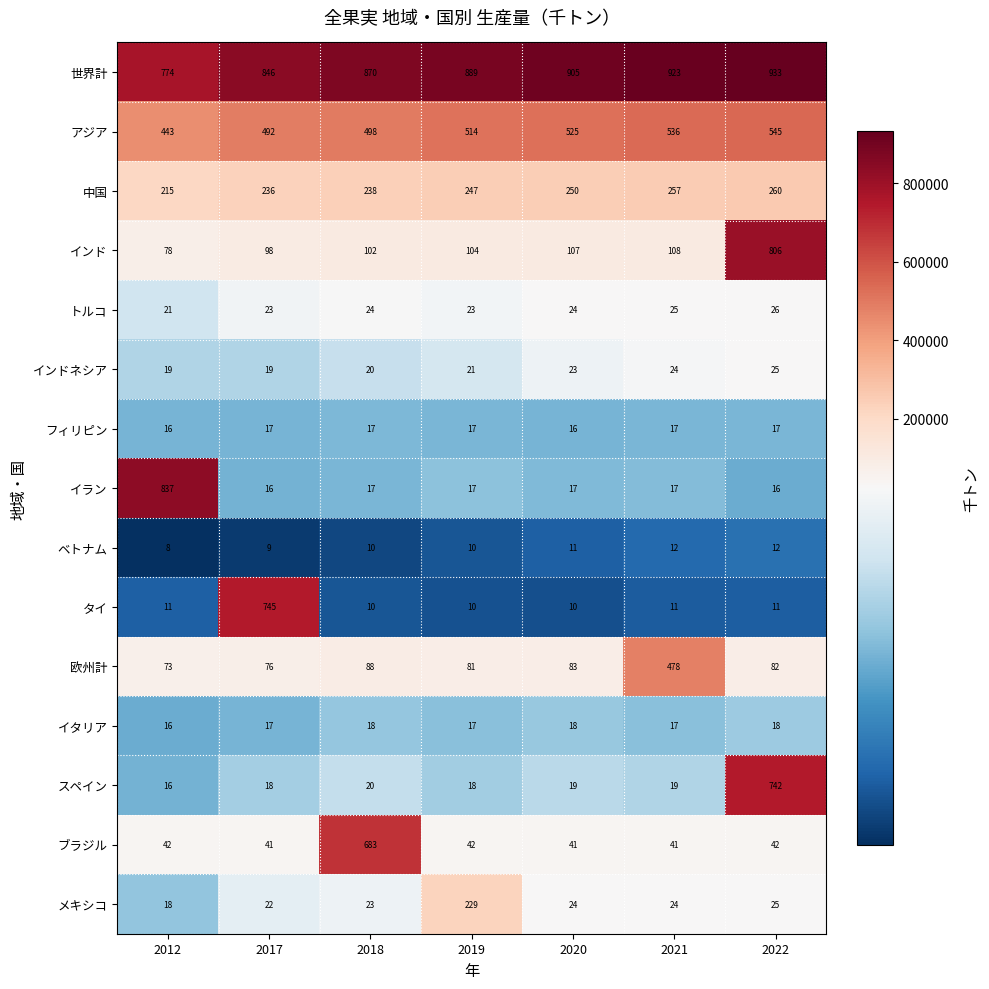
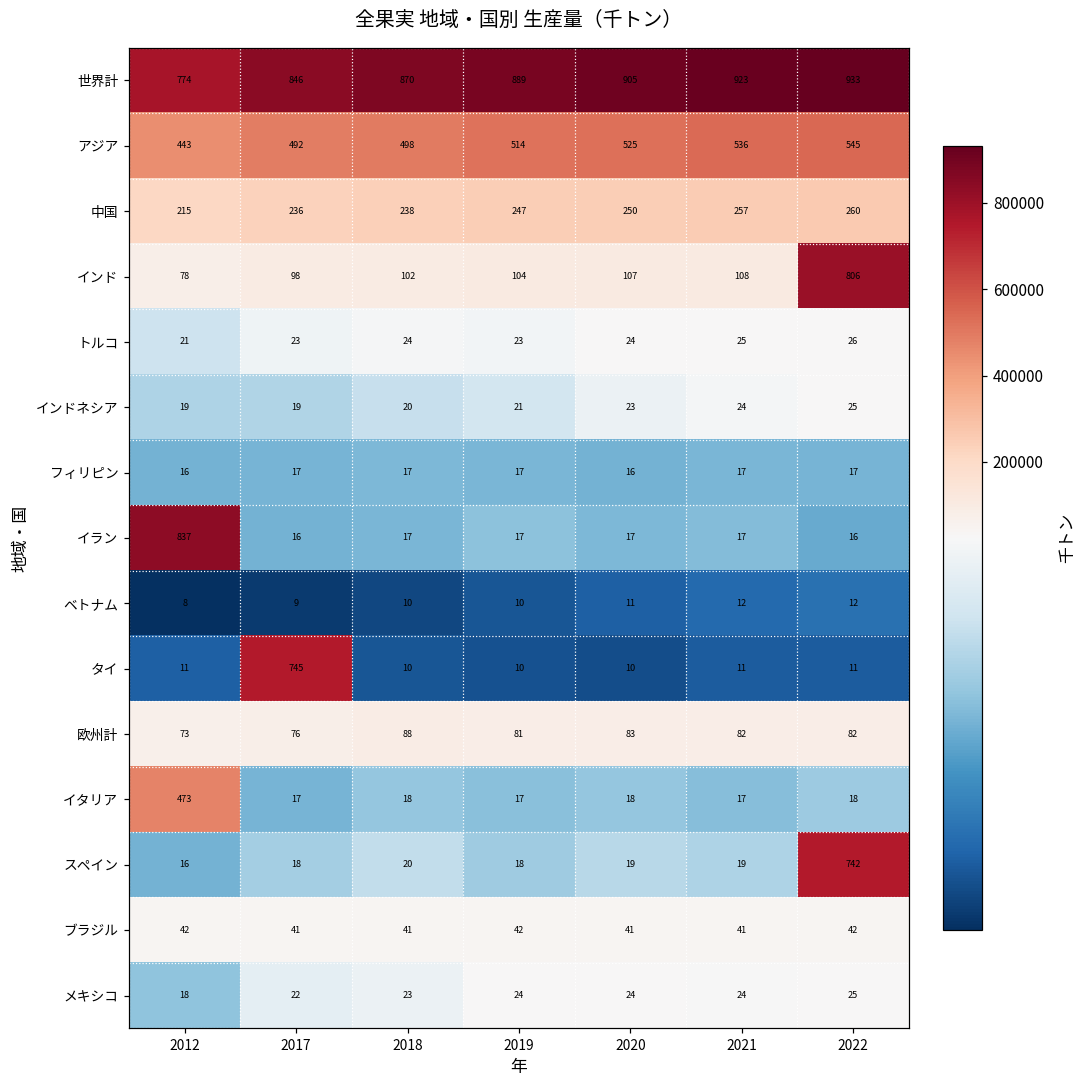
  {
    "世界計": {
      "2012": 774,
      "2017": 846,
      "2018": 870,
      "2019": 889,
      "2020": 905,
      "2021": 923,
      "2022": 933
    },
    "アジア": {
      "2012": 443,
      "2017": 492,
      "2018": 498,
      "2019": 514,
      "2020": 525,
      "2021": 536,
      "2022": 545
    },
    "中国": {
      "2012": 215,
      "2017": 236,
      "2018": 238,
      "2019": 247,
      "2020": 250,
      "2021": 257,
      "2022": 260
    },
    "インド": {
      "2012": 78,
      "2017": 98,
      "2018": 102,
      "2019": 104,
      "2020": 107,
      "2021": 108,
      "2022": 806
    },
    "トルコ": {
      "2012": 21,
      "2017": 23,
      "2018": 24,
      "2019": 23,
      "2020": 24,
      "2021": 25,
      "2022": 26
    },
    "インドネシア": {
      "2012": 19,
      "2017": 19,
      "2018": 20,
      "2019": 21,
      "2020": 23,
      "2021": 24,
      "2022": 25
    },
    "フィリピン": {
      "2012": 16,
      "2017": 17,
      "2018": 17,
      "2019": 17,
      "2020": 16,
      "2021": 17,
      "2022": 17
    },
    "イラン": {
      "2012": 837,
      "2017": 16,
      "2018": 17,
      "2019": 17,
      "2020": 17,
      "2021": 17,
      "2022": 16
    },
    "ベトナム": {
      "2012": 8,
      "2017": 9,
      "2018": 10,
      "2019": 10,
      "2020": 11,
      "2021": 12,
      "2022": 12
    },
    "タイ": {
      "2012": 11,
      "2017": 745,
      "2018": 10,
      "2019": 10,
      "2020": 10,
      "2021": 11,
      "2022": 11
    },
    "欧州計": {
      "2012": 73,
      "2017": 76,
      "2018": 88,
      "2019": 81,
      "2020": 83,
-     "2021": 478,
+     "2021": 82,
      "2022": 82
    },
    "イタリア": {
-     "2012": 16,
+     "2012": 473,
      "2017": 17,
      "2018": 18,
      "2019": 17,
      "2020": 18,
      "2021": 17,
      "2022": 18
    },
    "スペイン": {
      "2012": 16,
      "2017": 18,
      "2018": 20,
      "2019": 18,
      "2020": 19,
      "2021": 19,
      "2022": 742
    },
    "ブラジル": {
      "2012": 42,
      "2017": 41,
-     "2018": 683,
+     "2018": 41,
      "2019": 42,
      "2020": 41,
      "2021": 41,
      "2022": 42
    },
    "メキシコ": {
      "2012": 18,
      "2017": 22,
      "2018": 23,
-     "2019": 229,
+     "2019": 24,
      "2020": 24,
      "2021": 24,
      "2022": 25
    }
  }
